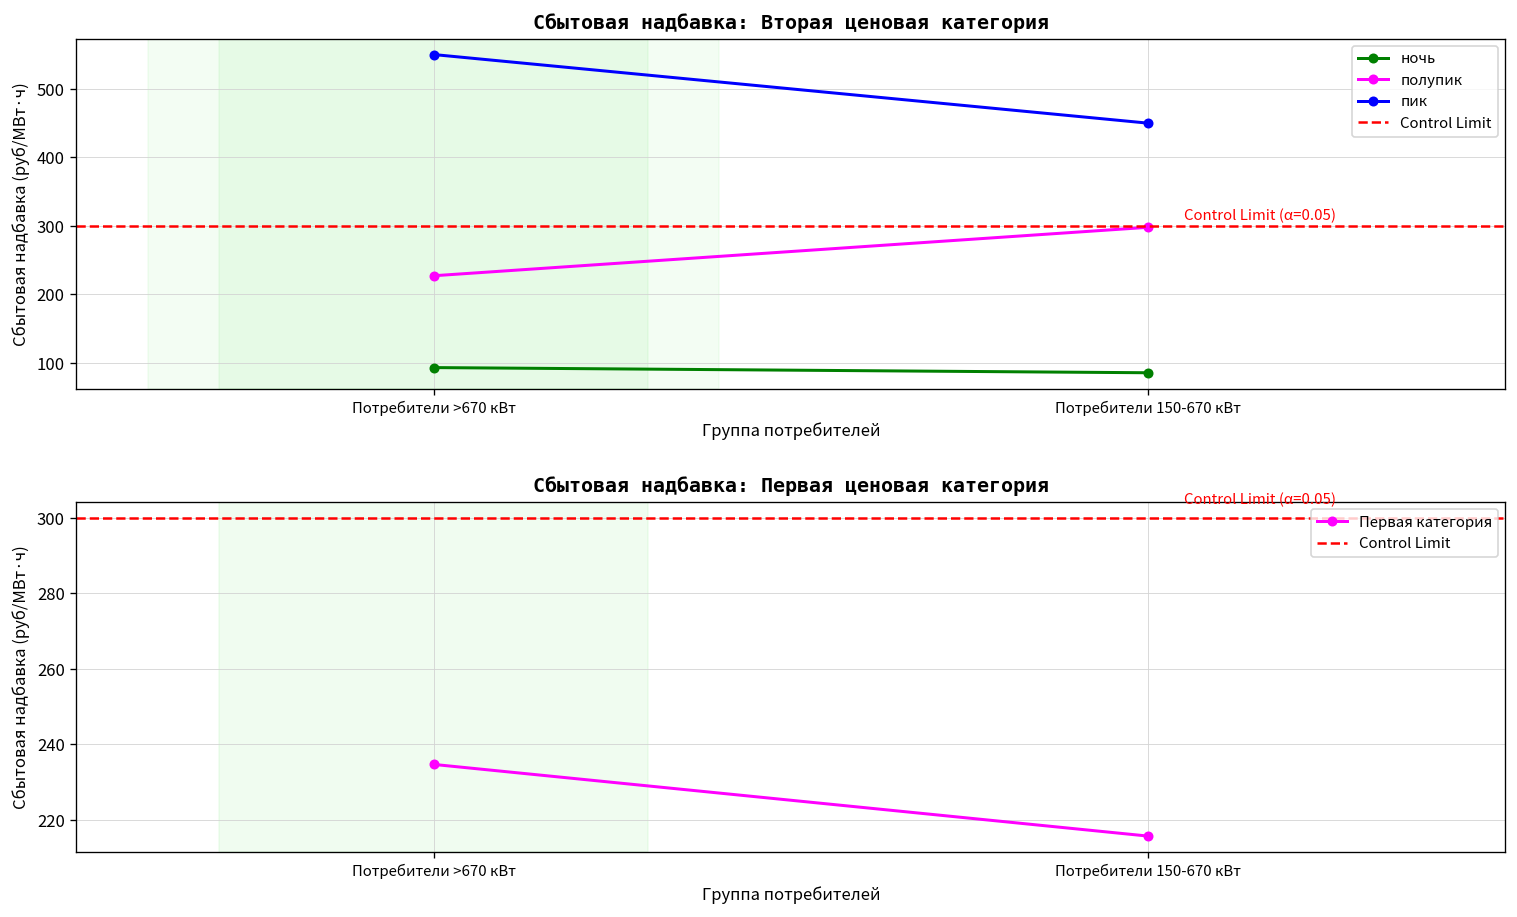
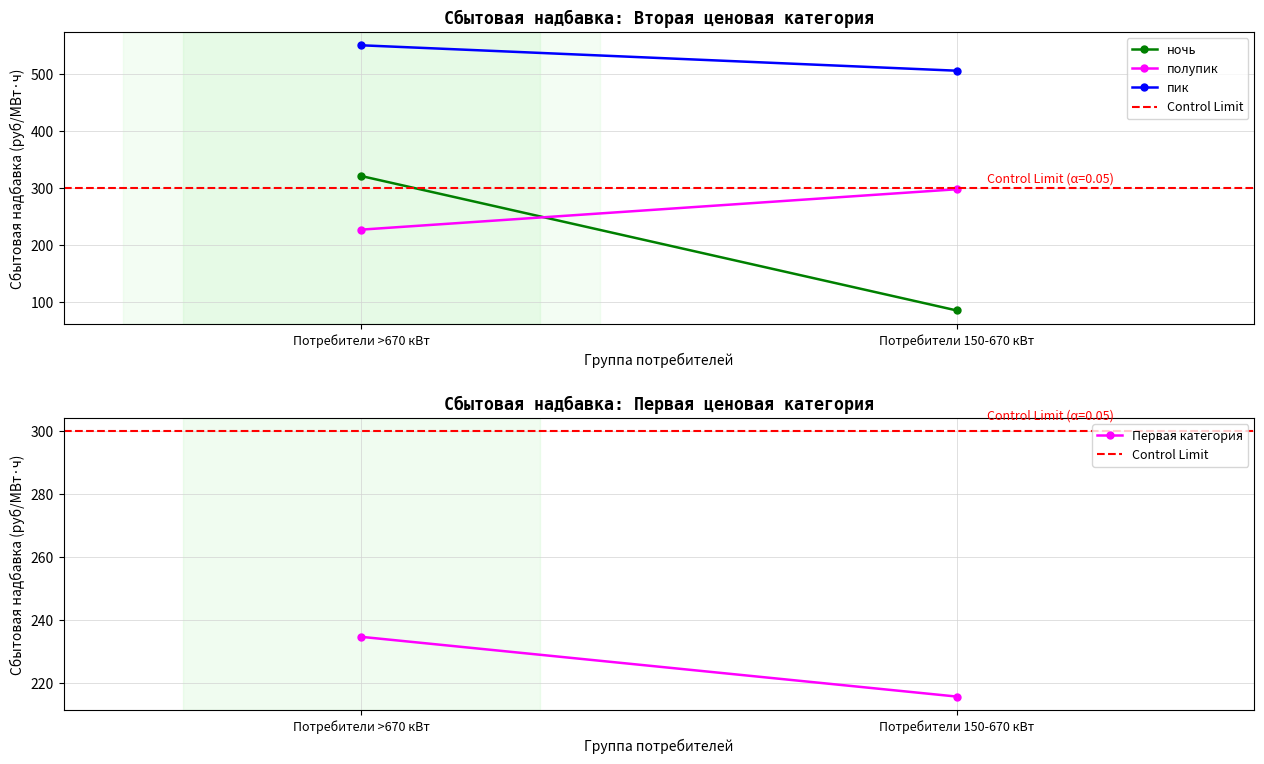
  {
    "Сбытовая надбавка: Вторая ценовая категория": {
      "ночь": {
-       "Потребители >670 кВт": 90,
+       "Потребители >670 кВт": 320,
        "Потребители 150-670 кВт": 90
      },
      "полупик": {
        "Потребители >670 кВт": 230,
        "Потребители 150-670 кВт": 300
      },
      "пик": {
        "Потребители >670 кВт": 550,
-       "Потребители 150-670 кВт": 450
+       "Потребители 150-670 кВт": 510
      }
    },
    "Сбытовая надбавка: Первая ценовая категория": {
      "Потребители >670 кВт": 235,
      "Потребители 150-670 кВт": 216
    }
  }
